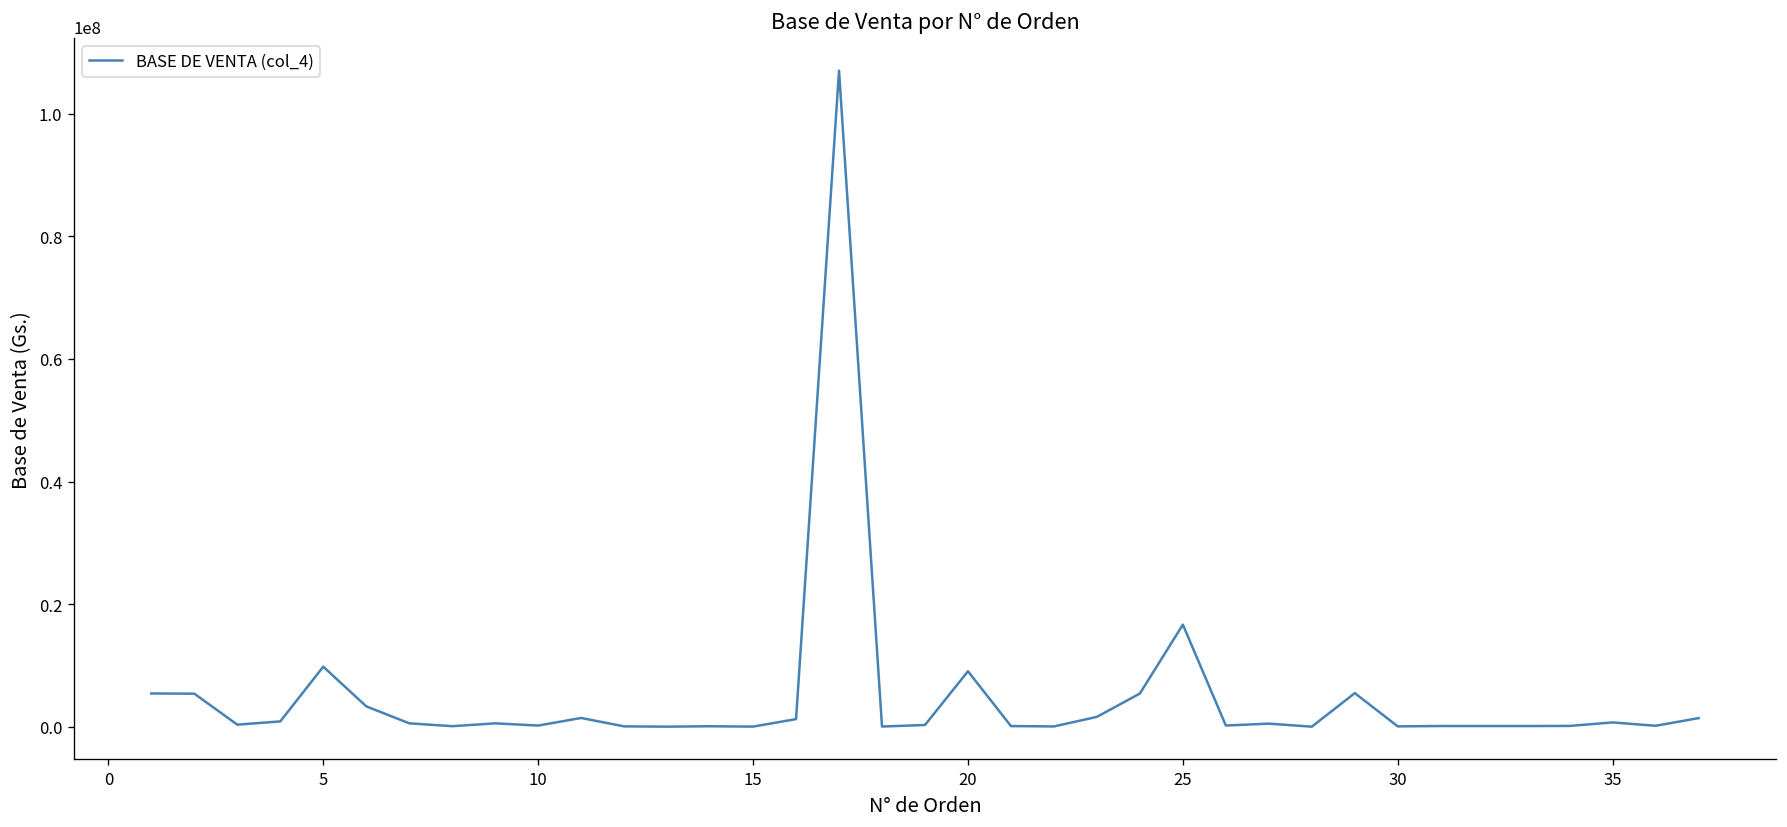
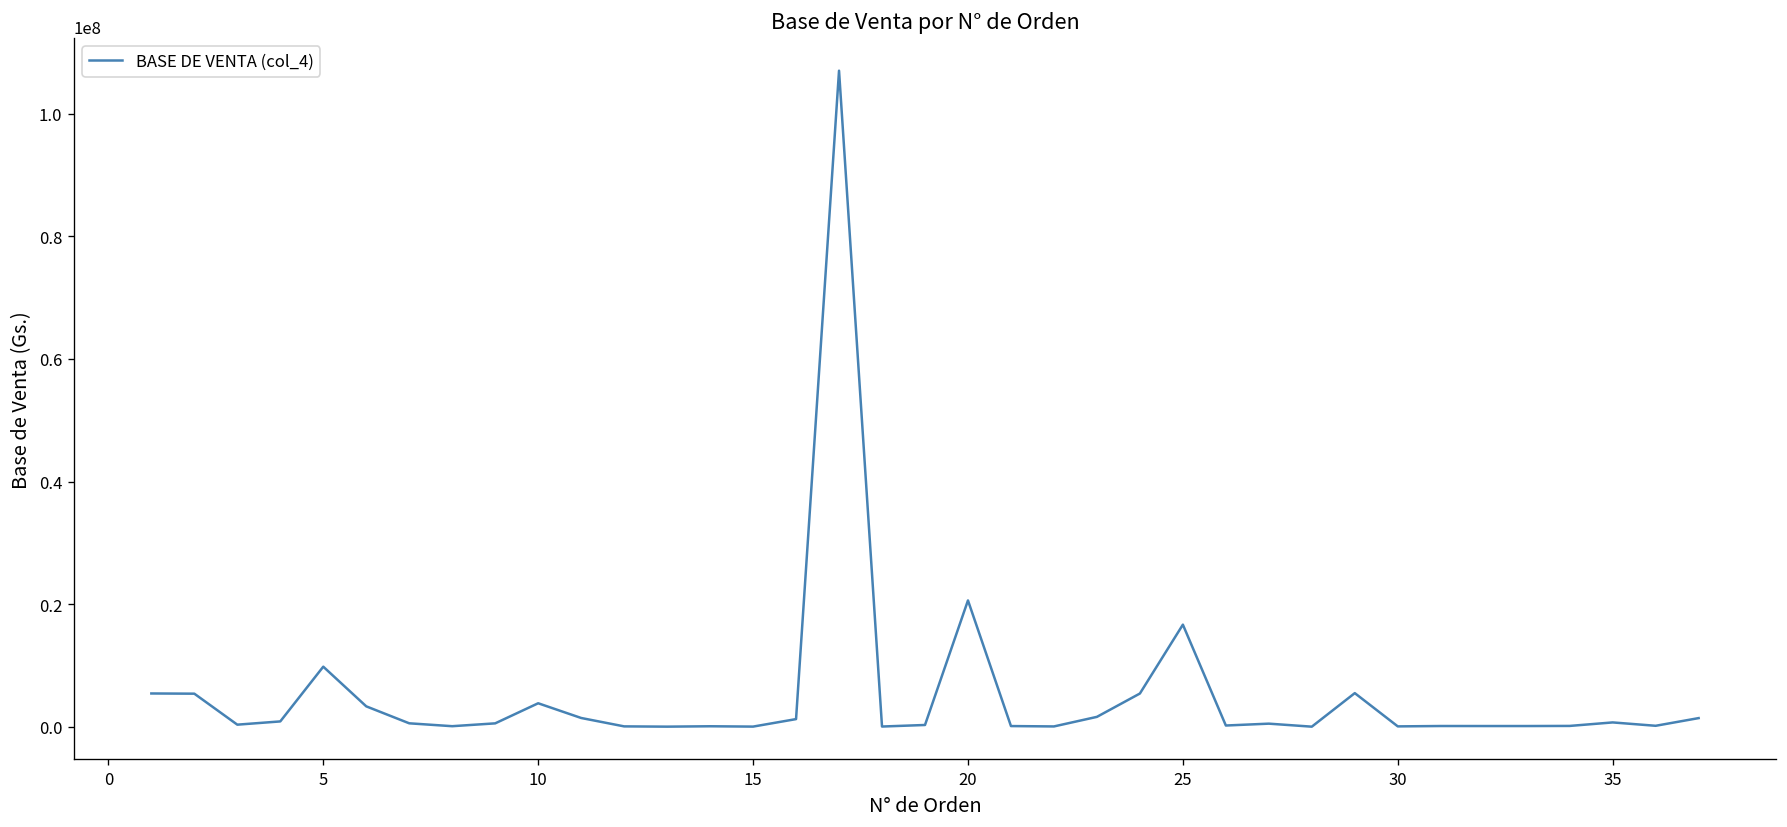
  {
    "5": 10000000,
-   "10": 0,
+   "10": 4000000,
    "15": 0,
-   "20": 9000000,
+   "20": 21000000,
    "25": 17000000,
    "30": 0,
    "35": 1000000
  }
